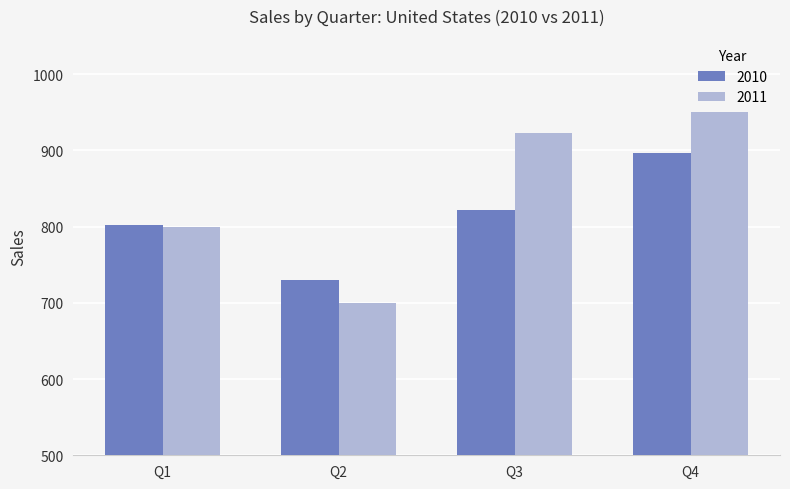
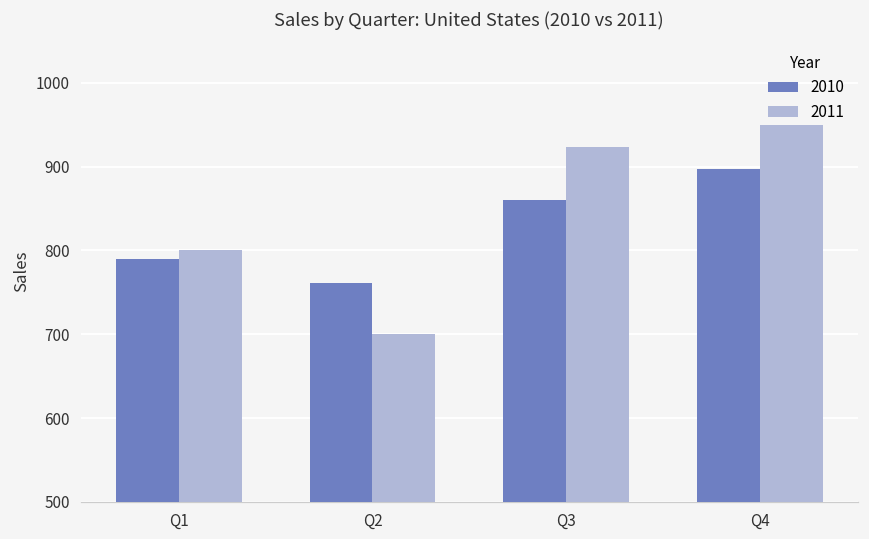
  {
    "2010": {
-     "Q1": 800,
-     "Q2": 730,
-     "Q3": 820,
+     "Q1": 790,
+     "Q2": 760,
+     "Q3": 860,
      "Q4": 900
    },
    "2011": {
      "Q1": 800,
      "Q2": 700,
      "Q3": 920,
      "Q4": 950
    }
  }
